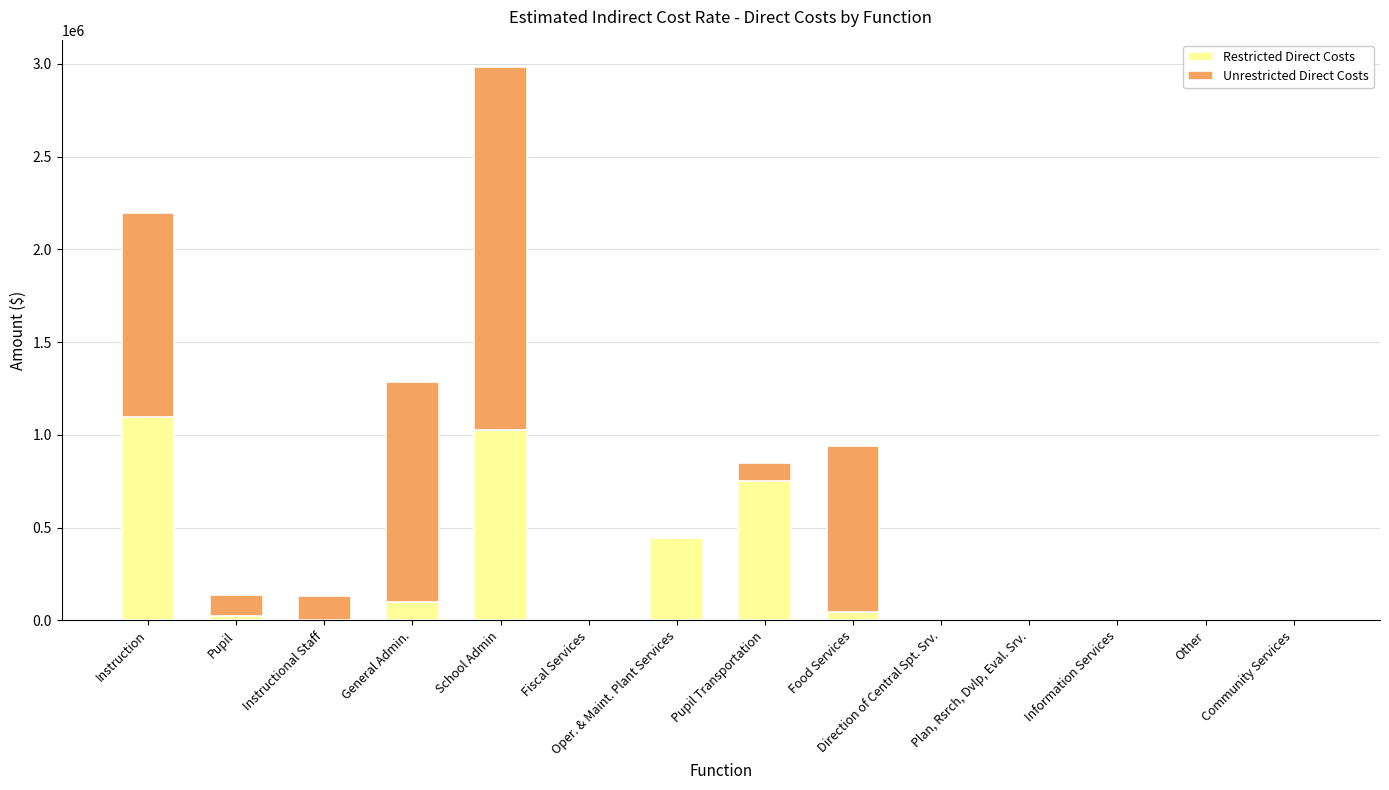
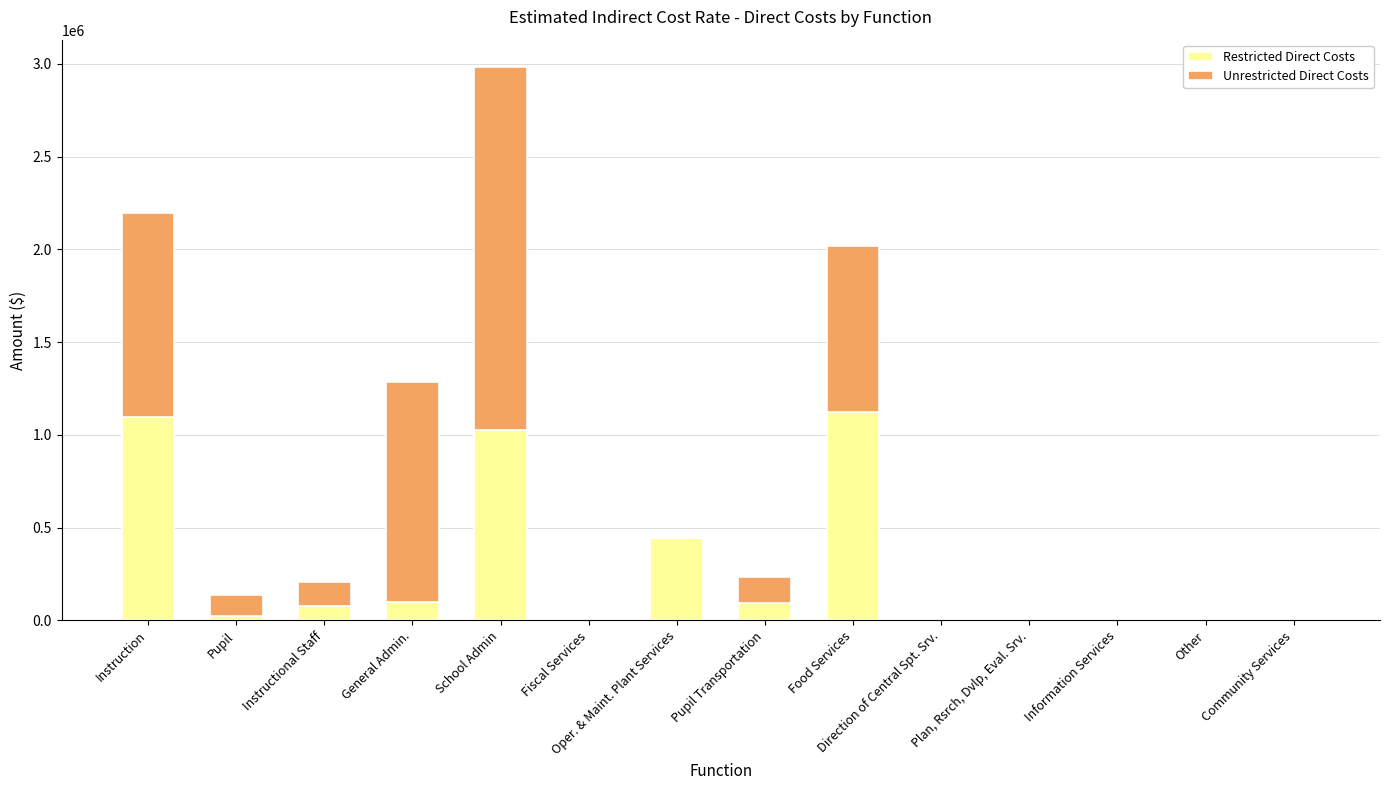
  {
    "Restricted Direct Costs": {
      "Instruction": 1100000,
      "Pupil": 20000,
-     "Instructional Staff": 0,
+     "Instructional Staff": 80000,
      "General Admin.": 100000,
      "School Admin": 1030000,
      "Fiscal Services": 0,
      "Oper. & Maint. Plant Services": 440000,
-     "Pupil Transportation": 750000,
-     "Food Services": 50000,
+     "Pupil Transportation": 100000,
+     "Food Services": 1120000,
      "Direction of Central Spt. Srv.": 0,
      "Plan, Rsrch, Dvlp, Eval. Srv.": 0,
      "Information Services": 0,
      "Other": 0,
      "Community Services": 0
    },
    "Unrestricted Direct Costs": {
      "Instruction": 1100000,
      "Pupil": 110000,
      "Instructional Staff": 130000,
      "General Admin.": 1190000,
      "School Admin": 1960000,
      "Fiscal Services": 0,
      "Oper. & Maint. Plant Services": 0,
-     "Pupil Transportation": 100000,
+     "Pupil Transportation": 140000,
      "Food Services": 900000,
      "Direction of Central Spt. Srv.": 0,
      "Plan, Rsrch, Dvlp, Eval. Srv.": 0,
      "Information Services": 0,
      "Other": 0,
      "Community Services": 0
    }
  }
